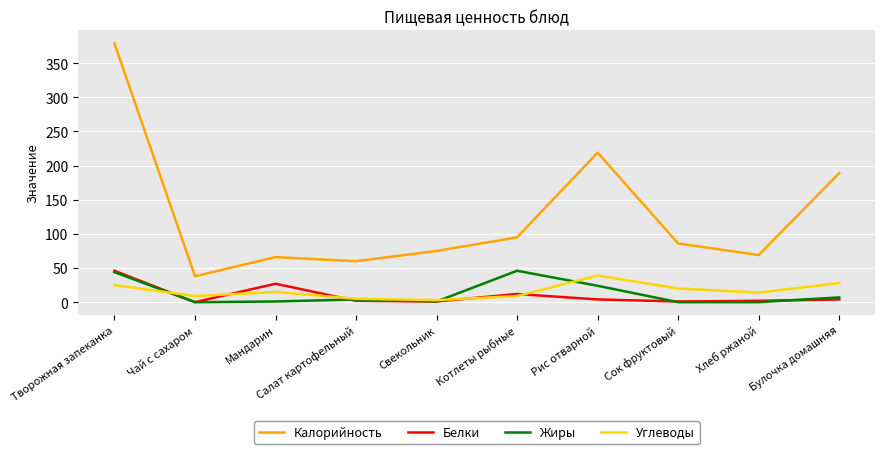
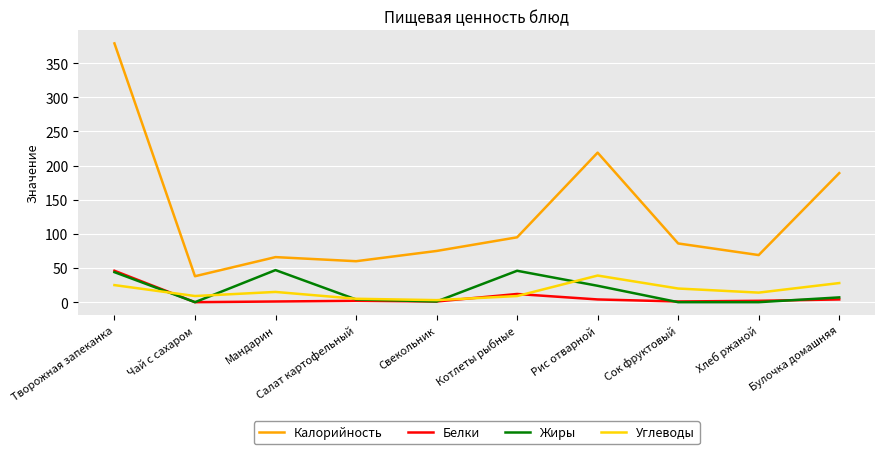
  {
    "Белки": {
-     "Мандарин": 30,
+     "Мандарин": 0,
      "Рис отварной": 0
    },
    "Жиры": {
-     "Мандарин": 0,
+     "Мандарин": 50,
      "Котлеты рыбные": 50,
      "Рис отварной": 20
    }
  }
